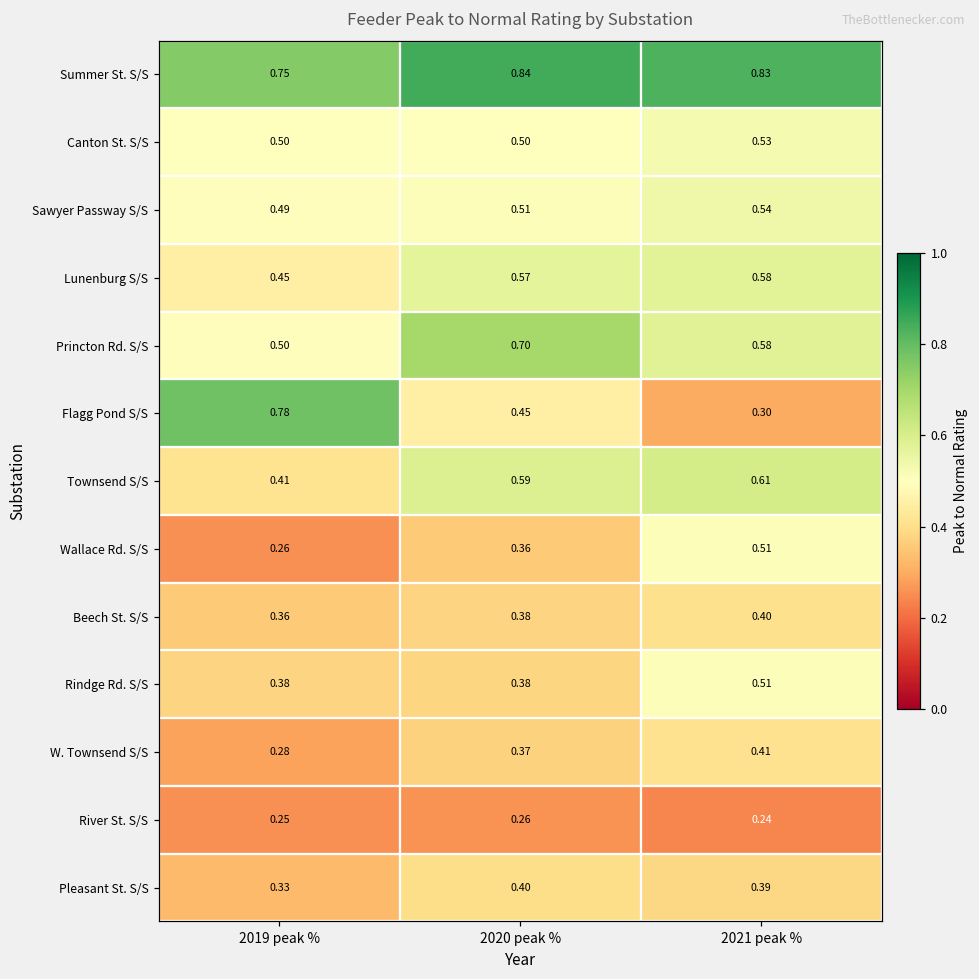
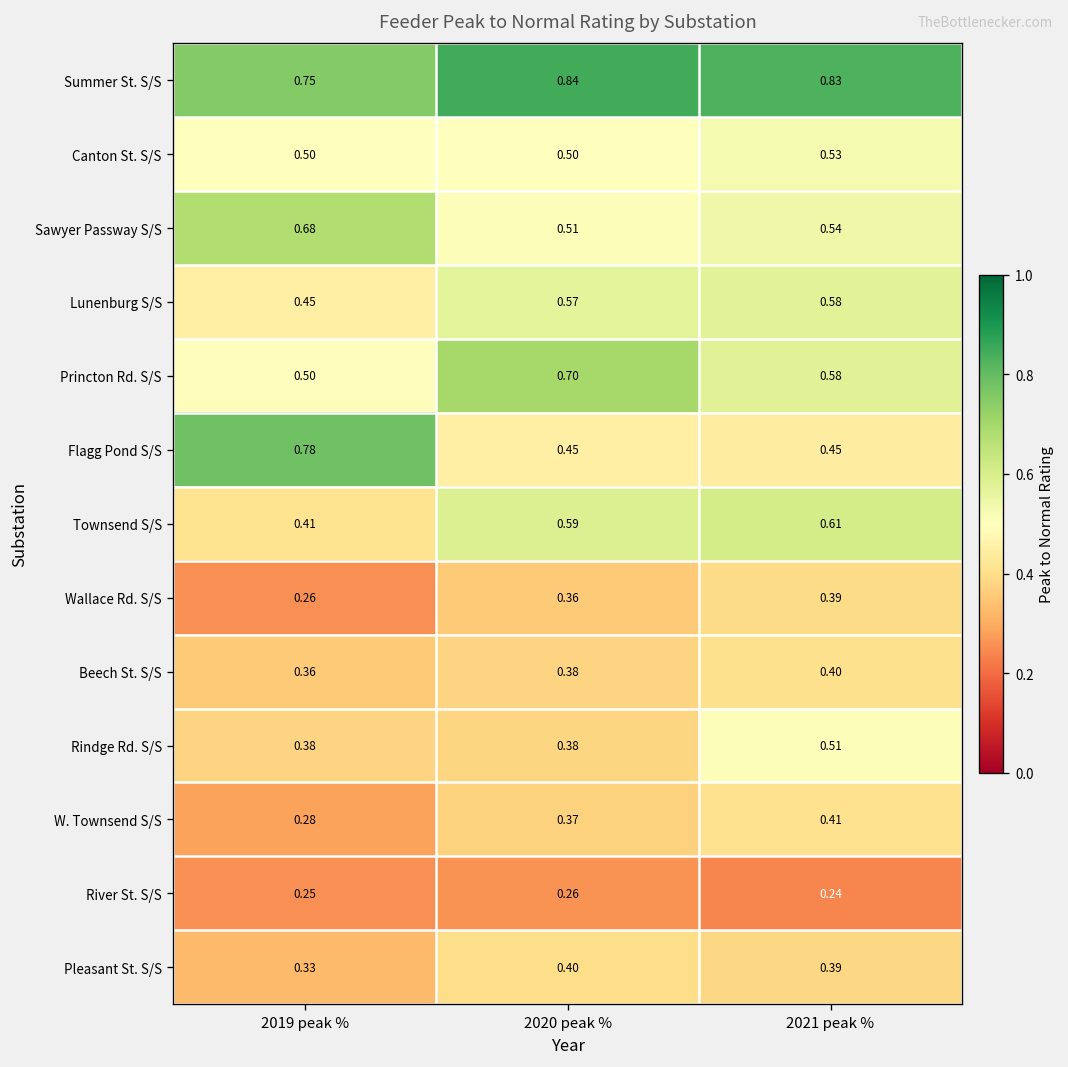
  {
    "Summer St. S/S": {
      "2019 peak %": 0.75,
      "2020 peak %": 0.84,
      "2021 peak %": 0.83
    },
    "Canton St. S/S": {
      "2019 peak %": 0.50,
      "2020 peak %": 0.50,
      "2021 peak %": 0.53
    },
    "Sawyer Passway S/S": {
-     "2019 peak %": 0.49,
+     "2019 peak %": 0.68,
      "2020 peak %": 0.51,
      "2021 peak %": 0.54
    },
    "Lunenburg S/S": {
      "2019 peak %": 0.45,
      "2020 peak %": 0.57,
      "2021 peak %": 0.58
    },
    "Princton Rd. S/S": {
      "2019 peak %": 0.50,
      "2020 peak %": 0.70,
      "2021 peak %": 0.58
    },
    "Flagg Pond S/S": {
      "2019 peak %": 0.78,
      "2020 peak %": 0.45,
-     "2021 peak %": 0.30
+     "2021 peak %": 0.45
    },
    "Townsend S/S": {
      "2019 peak %": 0.41,
      "2020 peak %": 0.59,
      "2021 peak %": 0.61
    },
    "Wallace Rd. S/S": {
      "2019 peak %": 0.26,
      "2020 peak %": 0.36,
-     "2021 peak %": 0.51
+     "2021 peak %": 0.39
    },
    "Beech St. S/S": {
      "2019 peak %": 0.36,
      "2020 peak %": 0.38,
      "2021 peak %": 0.40
    },
    "Rindge Rd. S/S": {
      "2019 peak %": 0.38,
      "2020 peak %": 0.38,
      "2021 peak %": 0.51
    },
    "W. Townsend S/S": {
      "2019 peak %": 0.28,
      "2020 peak %": 0.37,
      "2021 peak %": 0.41
    },
    "River St. S/S": {
      "2019 peak %": 0.25,
      "2020 peak %": 0.26,
      "2021 peak %": 0.24
    },
    "Pleasant St. S/S": {
      "2019 peak %": 0.33,
      "2020 peak %": 0.40,
      "2021 peak %": 0.39
    }
  }
